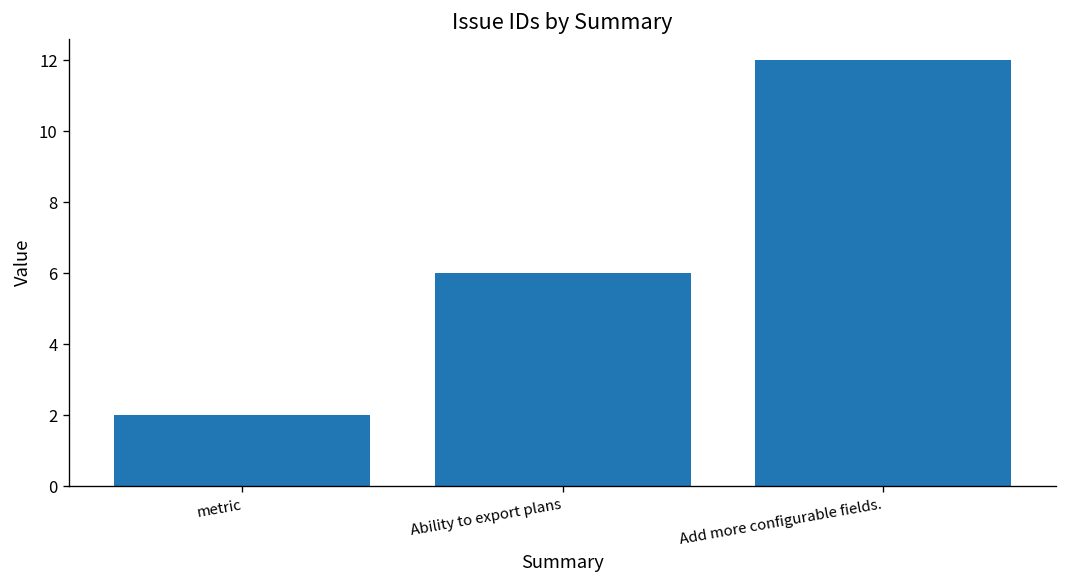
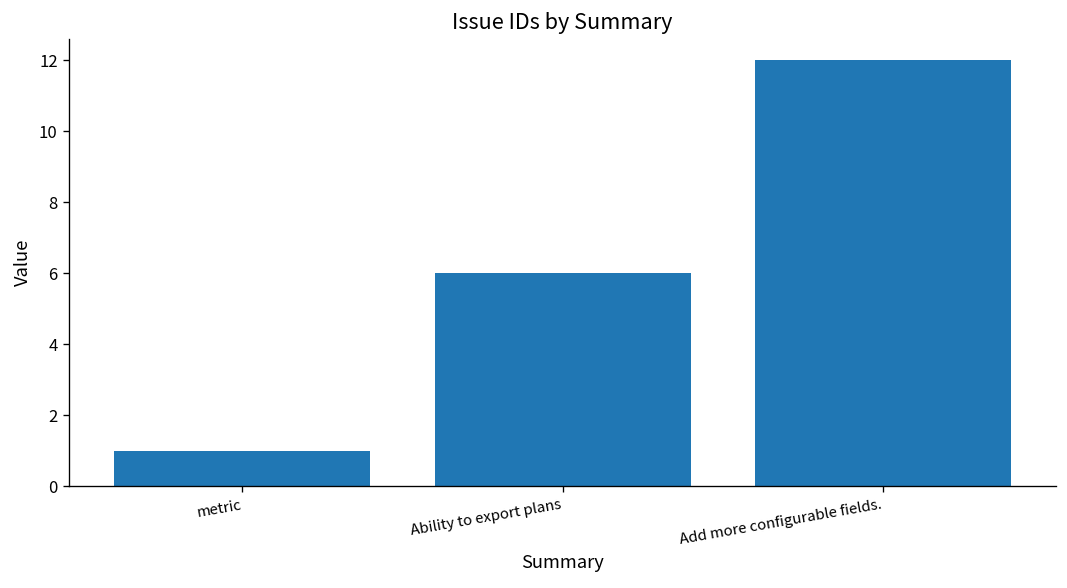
  {
-   "metric": 2,
+   "metric": 1,
    "Ability to export plans": 6,
    "Add more configurable fields.": 12
  }
